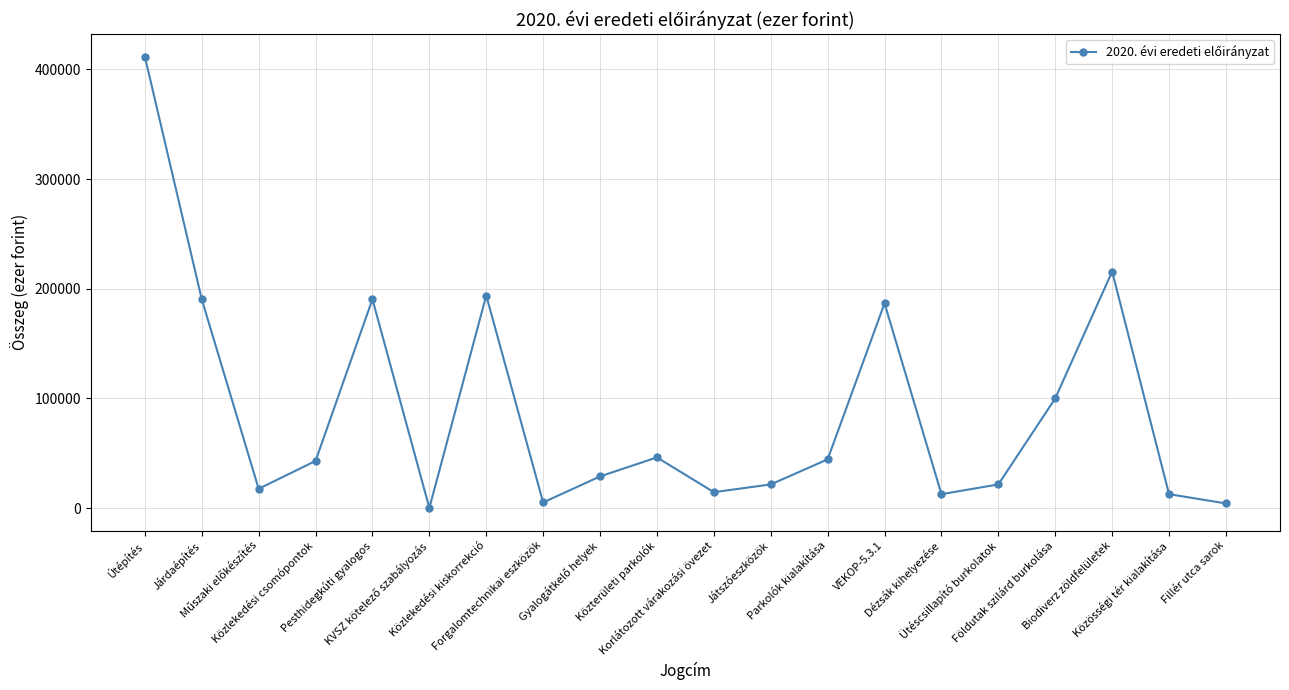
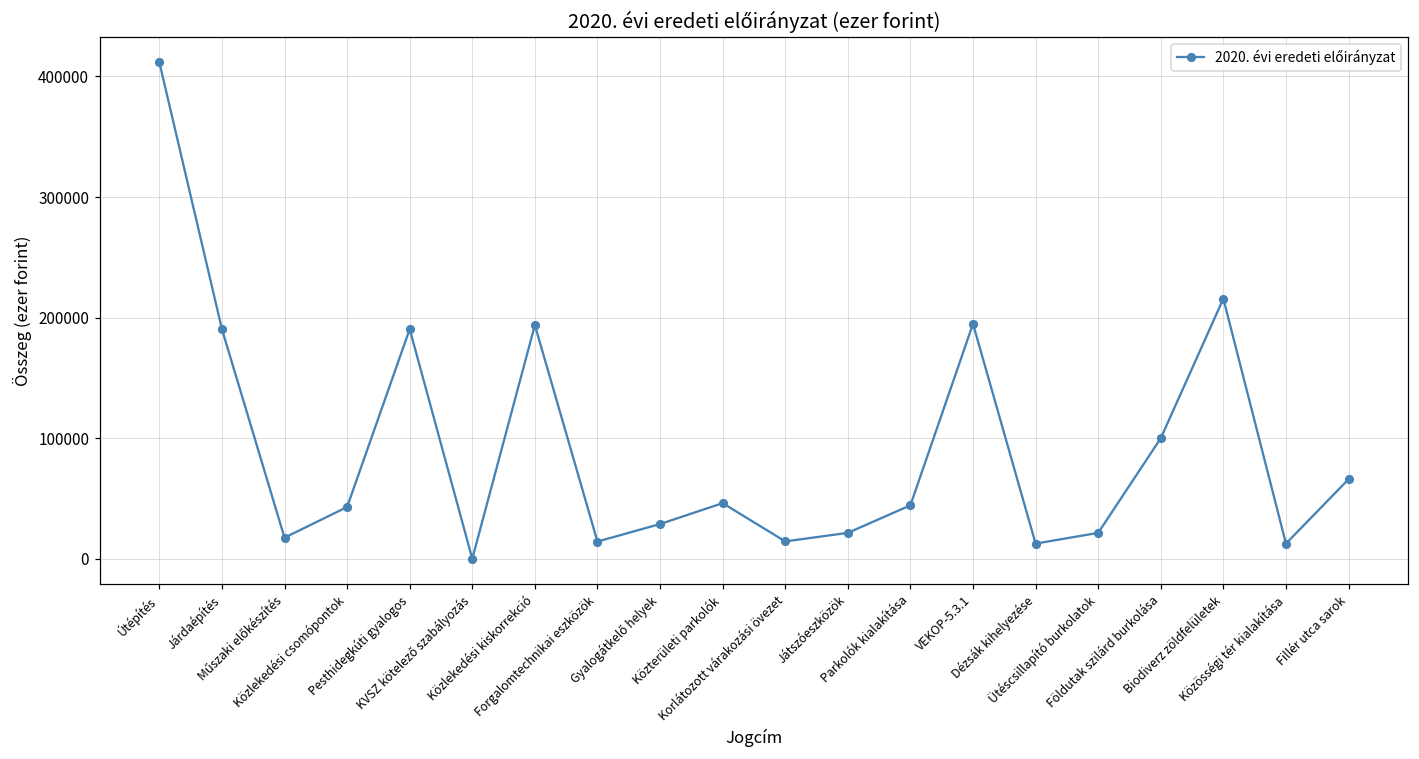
  {
    "Útépítés": 412000,
    "Járdaépítés": 191000,
    "Műszaki előkészítés": 18000,
    "Közlekedési csomópontok": 43000,
    "Pesthidegkúti gyalogos": 191000,
    "KVSZ kötelező szabályozás": 0,
    "Közlekedési kiskorrekció": 194000,
-   "Forgalomtechnikai eszközök": 5000,
+   "Forgalomtechnikai eszközök": 14000,
    "Gyalogátkelő helyek": 29000,
    "Közterületi parkolók": 46000,
    "Korlátozott várakozási övezet": 15000,
    "Játszóeszközök": 22000,
    "Parkolók kialakítása": 44000,
-   "VEKOP-5.3.1": 187000,
+   "VEKOP-5.3.1": 195000,
    "Dézsák kihelyezése": 13000,
    "Ütéscsillapító burkolatok": 22000,
    "Földutak szilárd burkolása": 100000,
    "Biodiverz zöldfelületek": 216000,
    "Közösségi tér kialakítása": 13000,
-   "Fillér utca sarok": 4000
+   "Fillér utca sarok": 66000
  }
